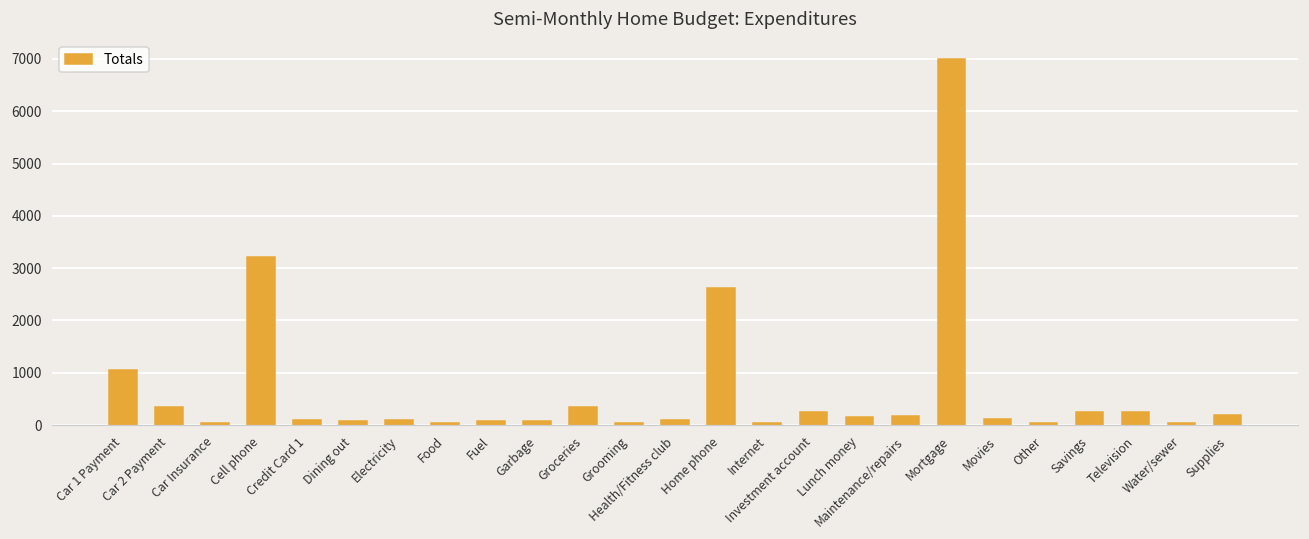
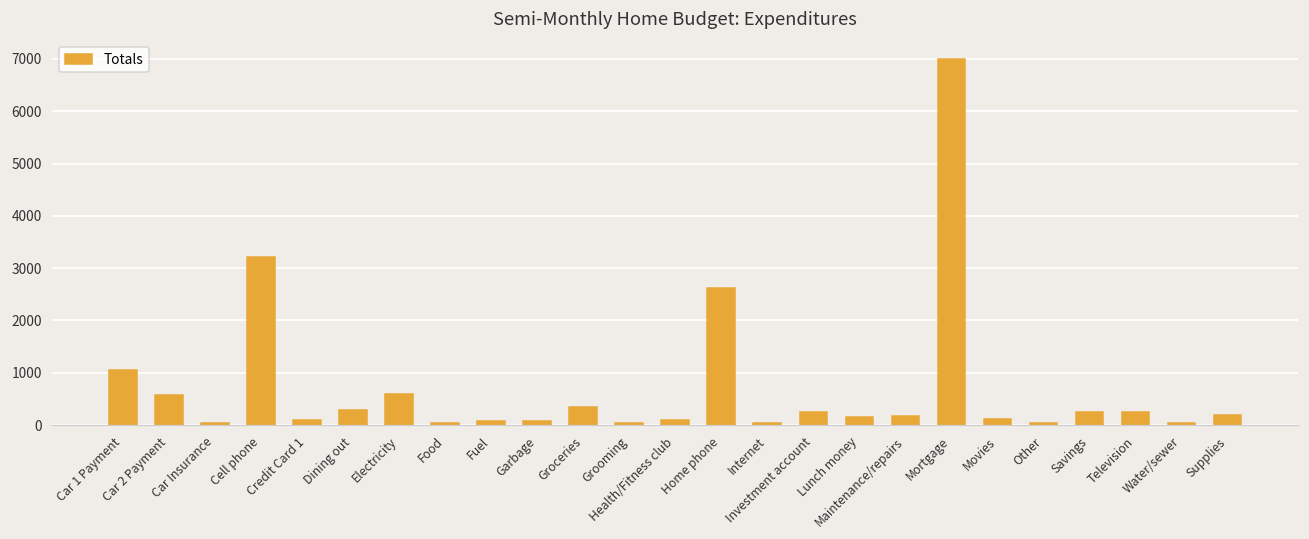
  {
    "Car 1 Payment": 1100,
-   "Car 2 Payment": 400,
+   "Car 2 Payment": 600,
    "Cell phone": 3200,
    "Credit Card 1": 100,
-   "Dining out": 100,
-   "Electricity": 100,
+   "Dining out": 300,
+   "Electricity": 600,
    "Fuel": 100,
    "Garbage": 100,
    "Groceries": 400,
    "Health/Fitness club": 100,
    "Home phone": 2600,
    "Investment account": 300,
    "Lunch money": 200,
    "Maintenance/repairs": 200,
    "Mortgage": 7000,
    "Movies": 100,
    "Savings": 300,
    "Television": 300,
    "Supplies": 200
  }
